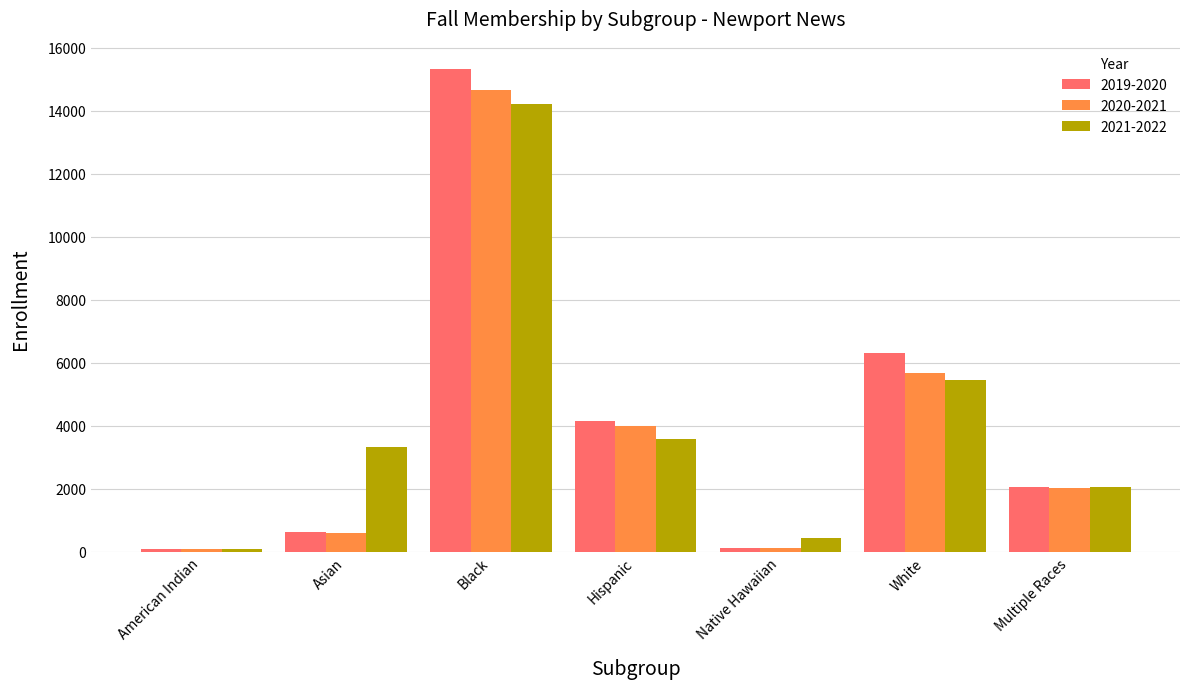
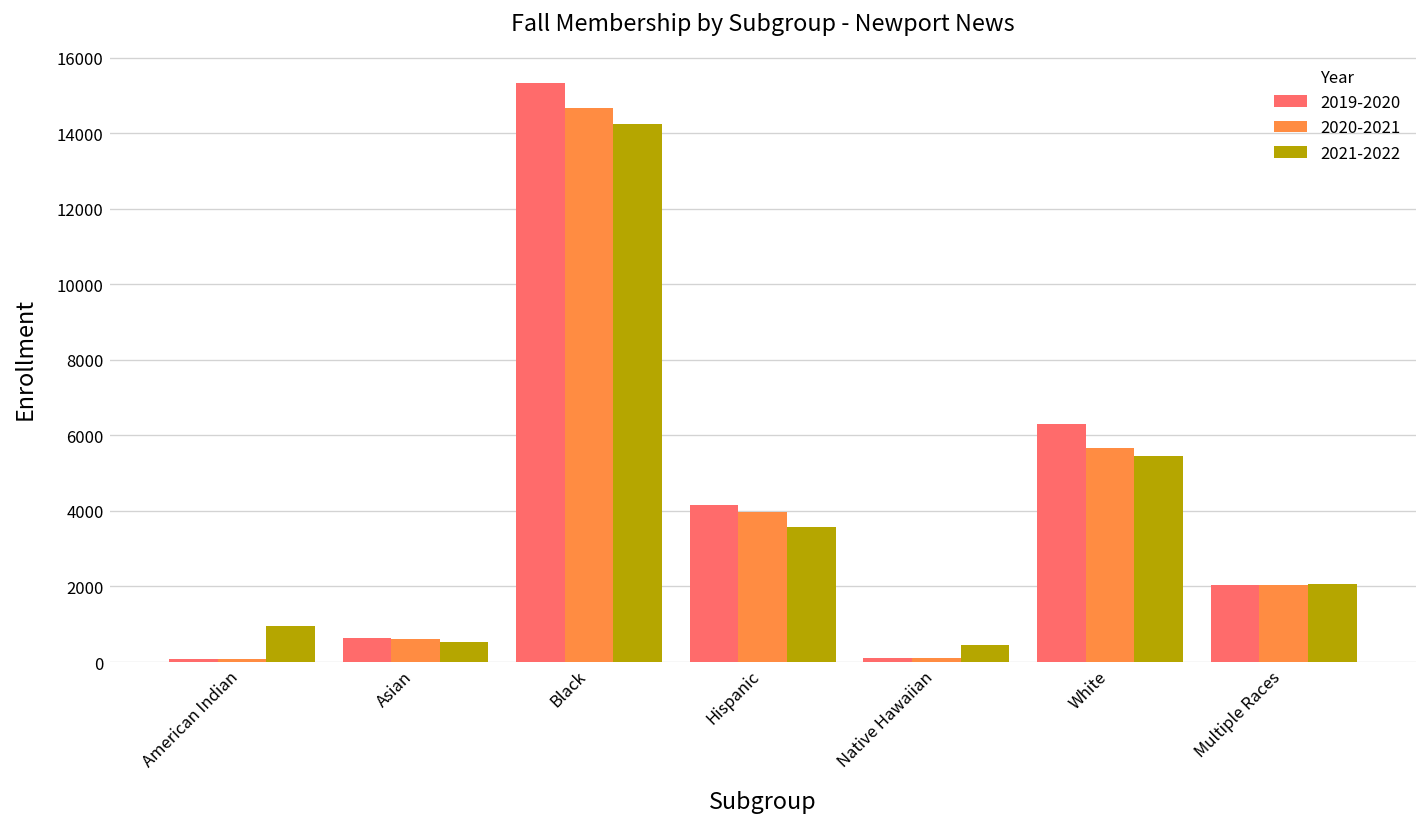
  {
    "2021-2022": {
-     "American Indian": 100,
-     "Asian": 3300,
+     "American Indian": 1000,
+     "Asian": 500,
      "Black": 14200,
      "Hispanic": 3600,
      "Native Hawaiian": 400,
      "White": 5400,
      "Multiple Races": 2100
    }
  }
